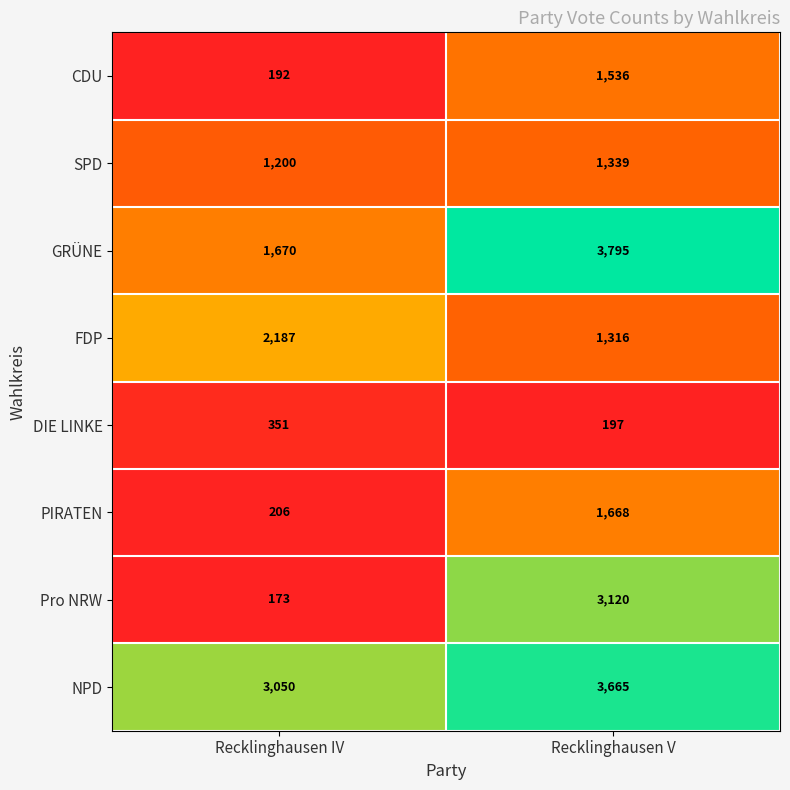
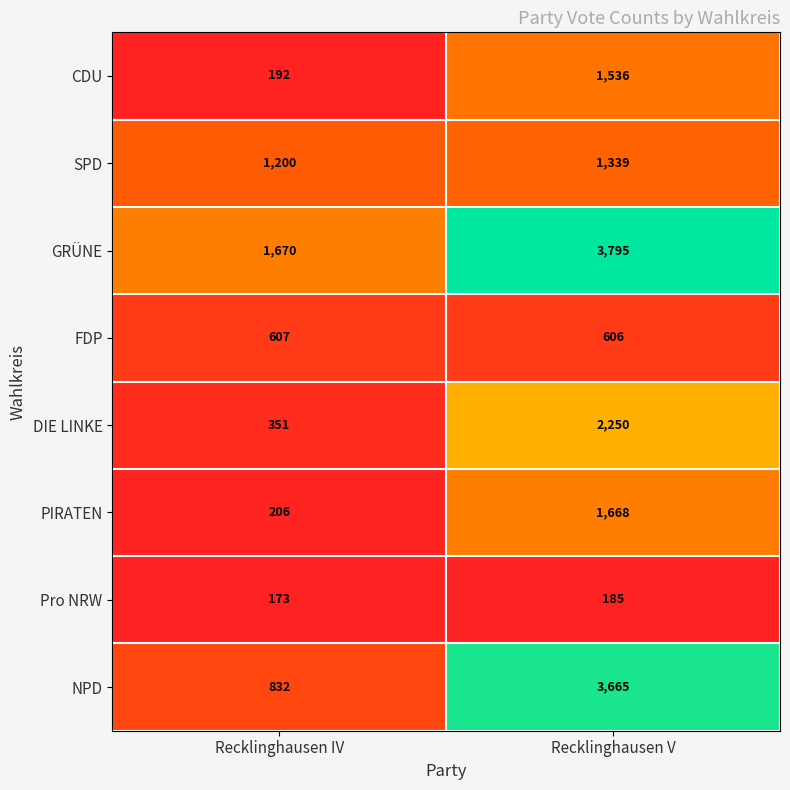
  {
    "CDU": {
      "Recklinghausen IV": "192",
      "Recklinghausen V": "1,536"
    },
    "SPD": {
      "Recklinghausen IV": "1,200",
      "Recklinghausen V": "1,339"
    },
    "GRÜNE": {
      "Recklinghausen IV": "1,670",
      "Recklinghausen V": "3,795"
    },
    "FDP": {
-     "Recklinghausen IV": "2,187",
-     "Recklinghausen V": "1,316"
+     "Recklinghausen IV": "607",
+     "Recklinghausen V": "606"
    },
    "DIE LINKE": {
      "Recklinghausen IV": "351",
-     "Recklinghausen V": "197"
+     "Recklinghausen V": "2,250"
    },
    "PIRATEN": {
      "Recklinghausen IV": "206",
      "Recklinghausen V": "1,668"
    },
    "Pro NRW": {
      "Recklinghausen IV": "173",
-     "Recklinghausen V": "3,120"
+     "Recklinghausen V": "185"
    },
    "NPD": {
-     "Recklinghausen IV": "3,050",
+     "Recklinghausen IV": "832",
      "Recklinghausen V": "3,665"
    }
  }
